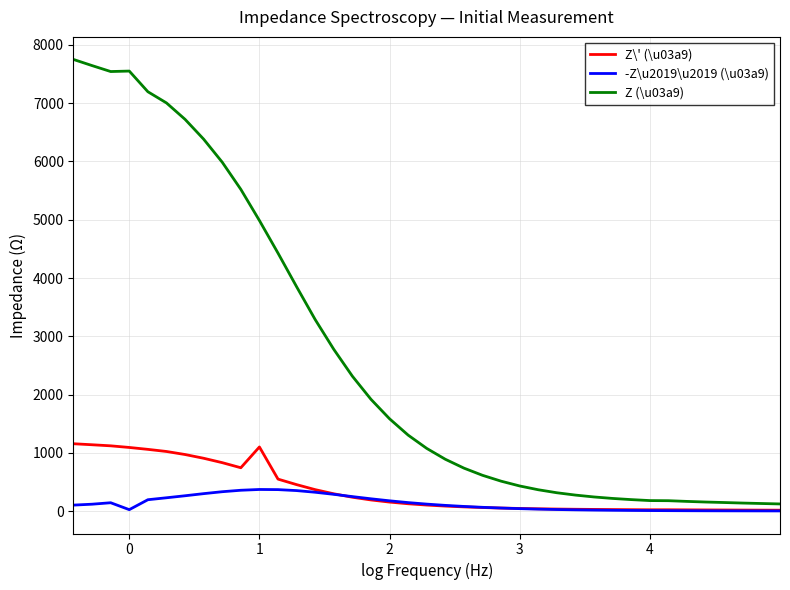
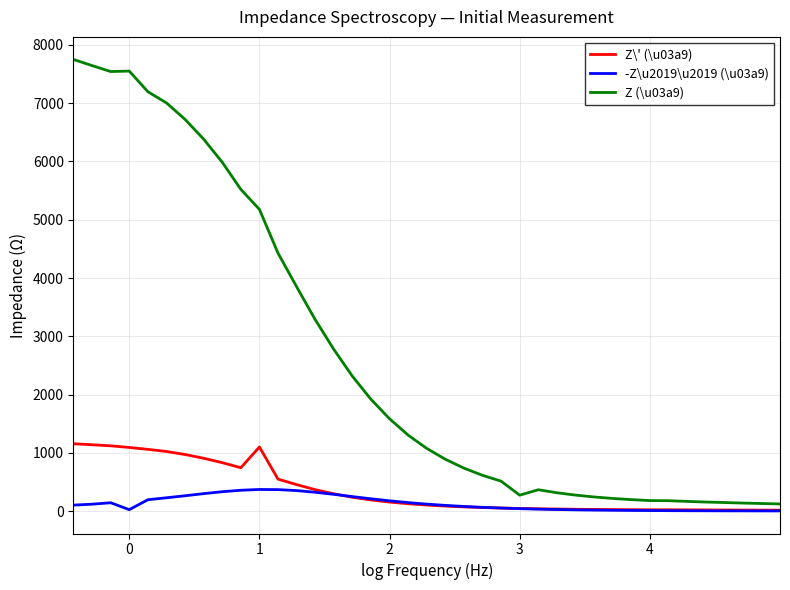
  {
    "Z\\' (\\u03a9)": {
      "0": 1100,
      "1": 1100
    },
    "-Z\\u2019\\u2019 (\\u03a9)": {
      "0": 0,
      "1": 400
    },
    "Z (\\u03a9)": {
      "0": 7600,
-     "1": 5000,
+     "1": 5200,
      "2": 1600,
-     "3": 400,
+     "3": 300,
      "4": 200
    }
  }
